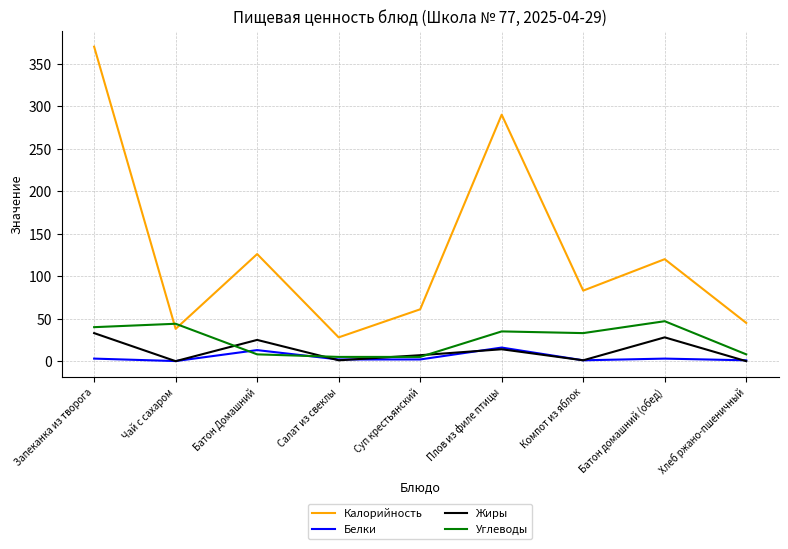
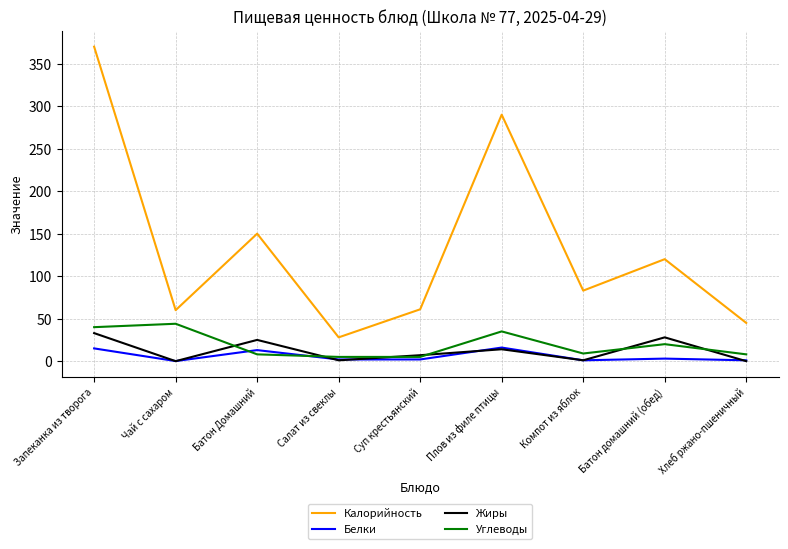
  {
    "Калорийность": {
      "Запеканка из творога": 370,
-     "Чай с сахаром": 40,
-     "Батон Домашний": 130,
+     "Чай с сахаром": 60,
+     "Батон Домашний": 150,
      "Салат из свеклы": 30,
      "Суп крестьянский": 60,
      "Плов из филе птицы": 290,
      "Компот из яблок": 80,
      "Батон домашний (обед)": 120,
      "Хлеб ржано-пшеничный": 50
    },
    "Белки": {
-     "Запеканка из творога": 0,
+     "Запеканка из творога": 20,
      "Батон Домашний": 10,
      "Батон домашний (обед)": 0
    },
    "Жиры": {
      "Запеканка из творога": 30,
      "Батон Домашний": 30,
      "Батон домашний (обед)": 30
    },
    "Углеводы": {
      "Запеканка из творога": 40,
      "Чай с сахаром": 40,
      "Батон Домашний": 10,
      "Плов из филе птицы": 40,
-     "Компот из яблок": 30,
-     "Батон домашний (обед)": 50,
+     "Компот из яблок": 10,
+     "Батон домашний (обед)": 20,
      "Хлеб ржано-пшеничный": 10
    }
  }
